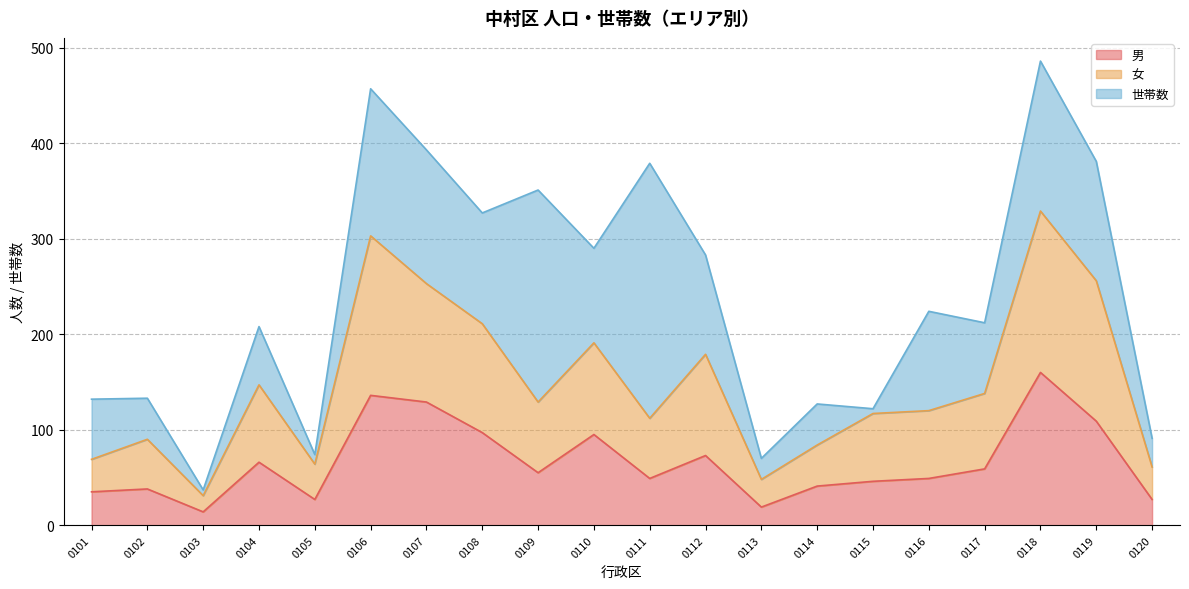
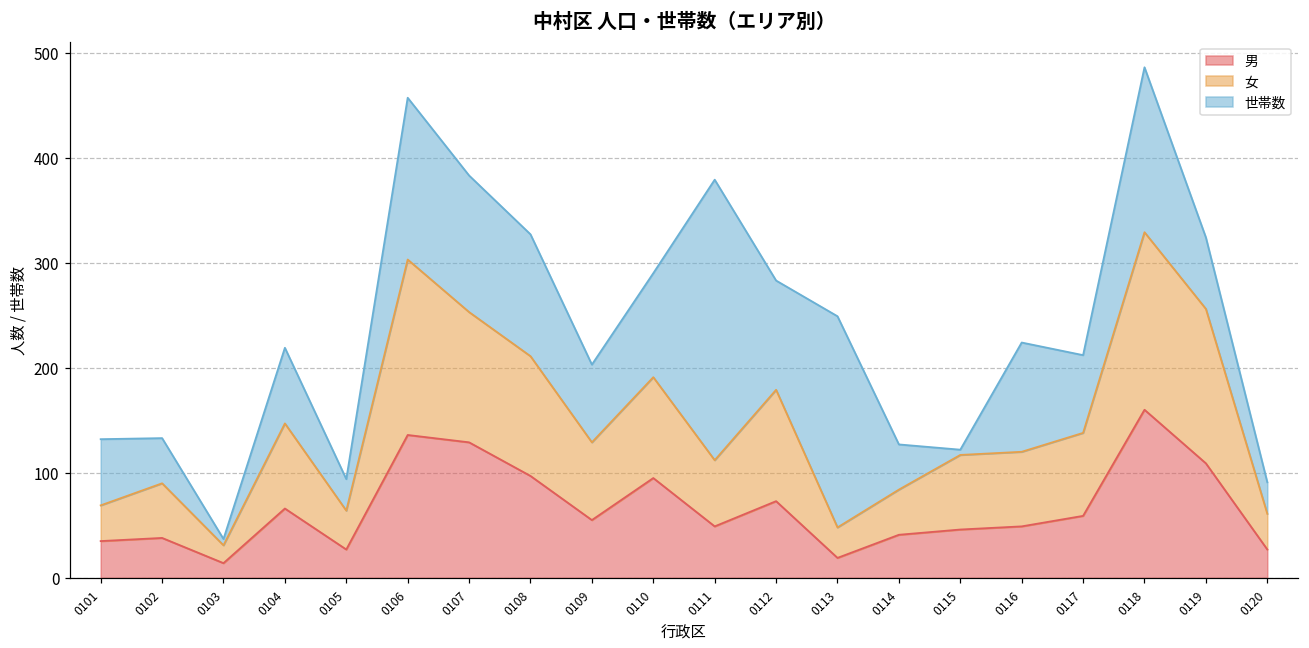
  {
    "世帯数": {
      "0101": 60,
      "0102": 40,
      "0103": 10,
-     "0104": 60,
-     "0105": 10,
+     "0104": 70,
+     "0105": 30,
      "0106": 150,
-     "0107": 140,
+     "0107": 130,
      "0108": 120,
-     "0109": 220,
+     "0109": 70,
      "0110": 100,
      "0111": 270,
      "0112": 100,
-     "0113": 20,
+     "0113": 200,
      "0114": 40,
      "0115": 10,
      "0116": 100,
      "0117": 70,
      "0118": 160,
-     "0119": 130,
+     "0119": 70,
      "0120": 30
    }
  }
